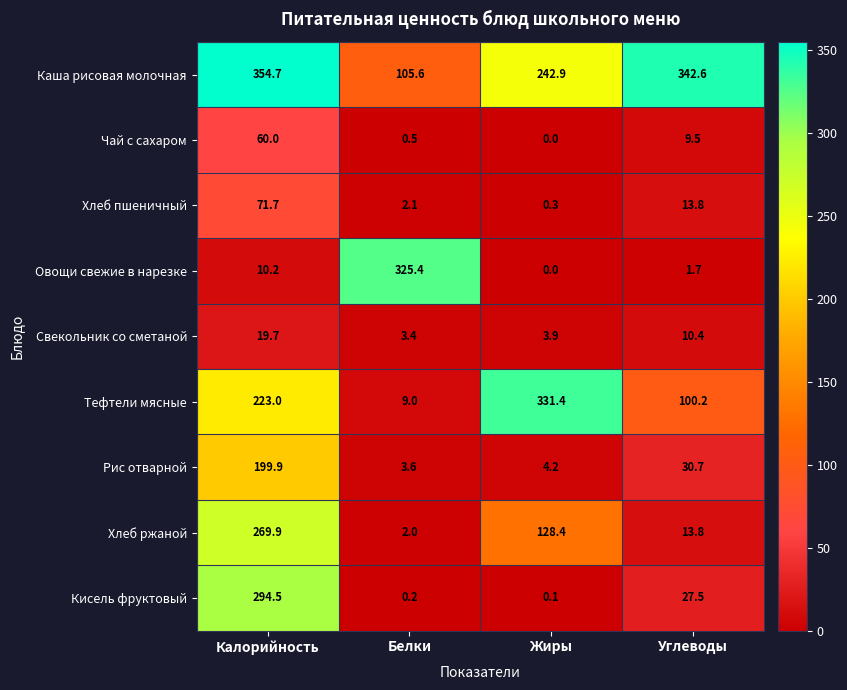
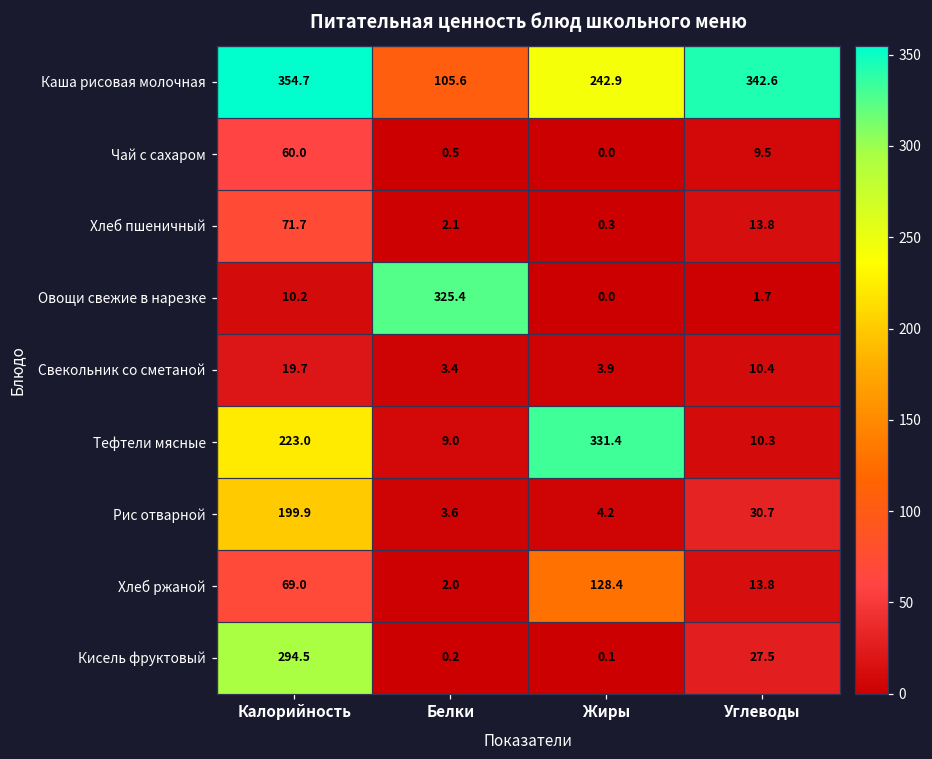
  {
    "Каша рисовая молочная": {
      "Калорийность": 354.7,
      "Белки": 105.6,
      "Жиры": 242.9,
      "Углеводы": 342.6
    },
    "Чай с сахаром": {
      "Калорийность": 60.0,
      "Белки": 0.5,
      "Жиры": 0.0,
      "Углеводы": 9.5
    },
    "Хлеб пшеничный": {
      "Калорийность": 71.7,
      "Белки": 2.1,
      "Жиры": 0.3,
      "Углеводы": 13.8
    },
    "Овощи свежие в нарезке": {
      "Калорийность": 10.2,
      "Белки": 325.4,
      "Жиры": 0.0,
      "Углеводы": 1.7
    },
    "Свекольник со сметаной": {
      "Калорийность": 19.7,
      "Белки": 3.4,
      "Жиры": 3.9,
      "Углеводы": 10.4
    },
    "Тефтели мясные": {
      "Калорийность": 223.0,
      "Белки": 9.0,
      "Жиры": 331.4,
-     "Углеводы": 100.2
+     "Углеводы": 10.3
    },
    "Рис отварной": {
      "Калорийность": 199.9,
      "Белки": 3.6,
      "Жиры": 4.2,
      "Углеводы": 30.7
    },
    "Хлеб ржаной": {
-     "Калорийность": 269.9,
+     "Калорийность": 69.0,
      "Белки": 2.0,
      "Жиры": 128.4,
      "Углеводы": 13.8
    },
    "Кисель фруктовый": {
      "Калорийность": 294.5,
      "Белки": 0.2,
      "Жиры": 0.1,
      "Углеводы": 27.5
    }
  }
